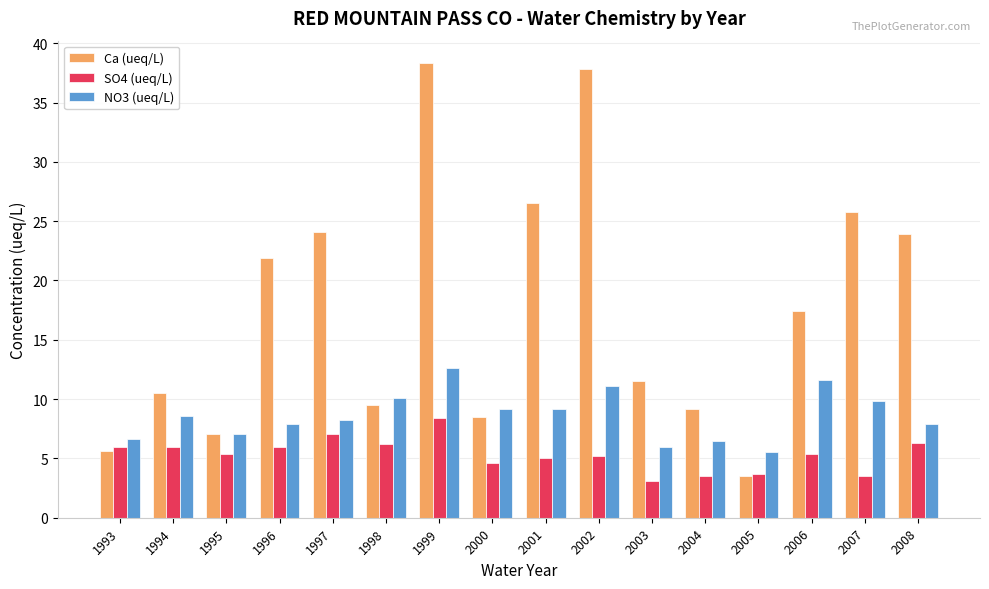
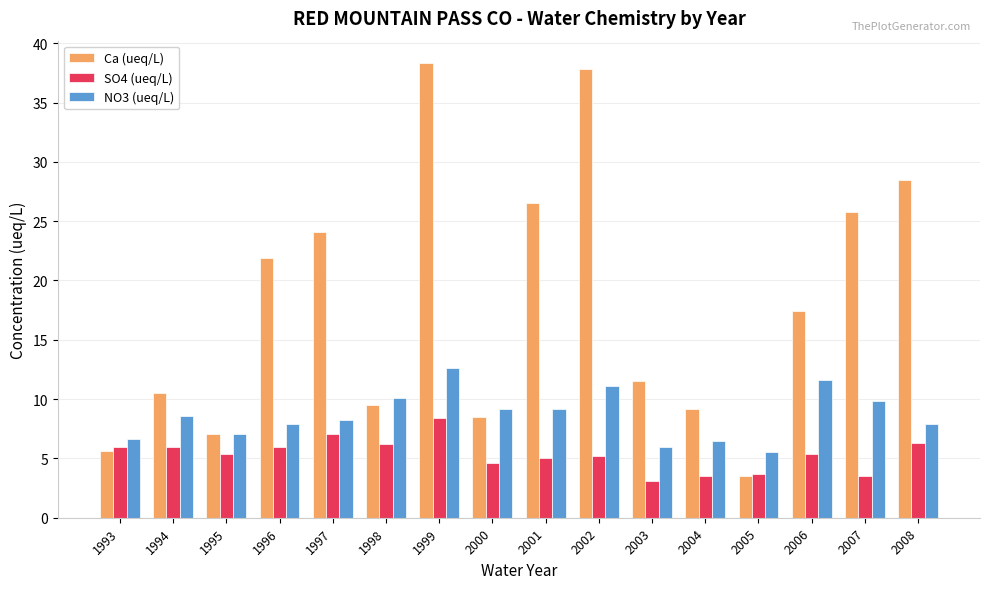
  {
    "Ca (ueq/L)": {
      "1993": 5.6,
      "1994": 10.5,
      "1995": 7.1,
      "1996": 21.9,
      "1997": 24.1,
      "1998": 9.5,
      "1999": 38.3,
      "2000": 8.5,
      "2001": 26.5,
      "2002": 37.8,
      "2003": 11.5,
      "2004": 9.2,
      "2005": 3.5,
      "2006": 17.4,
      "2007": 25.8,
-     "2008": 23.9
+     "2008": 28.5
    },
    "SO4 (ueq/L)": {
      "1993": 6.0,
      "1994": 6.0,
      "1995": 5.4,
      "1996": 6.0,
      "1997": 7.1,
      "1998": 6.2,
      "1999": 8.4,
      "2000": 4.6,
      "2001": 5.0,
      "2002": 5.2,
      "2003": 3.1,
      "2004": 3.5,
      "2005": 3.7,
      "2006": 5.4,
      "2007": 3.5,
      "2008": 6.3
    },
    "NO3 (ueq/L)": {
      "1993": 6.6,
      "1994": 8.6,
      "1995": 7.1,
      "1996": 7.9,
      "1997": 8.2,
      "1998": 10.1,
      "1999": 12.6,
      "2000": 9.2,
      "2001": 9.2,
      "2002": 11.1,
      "2003": 6.0,
      "2004": 6.5,
      "2005": 5.5,
      "2006": 11.6,
      "2007": 9.8,
      "2008": 7.9
    }
  }
